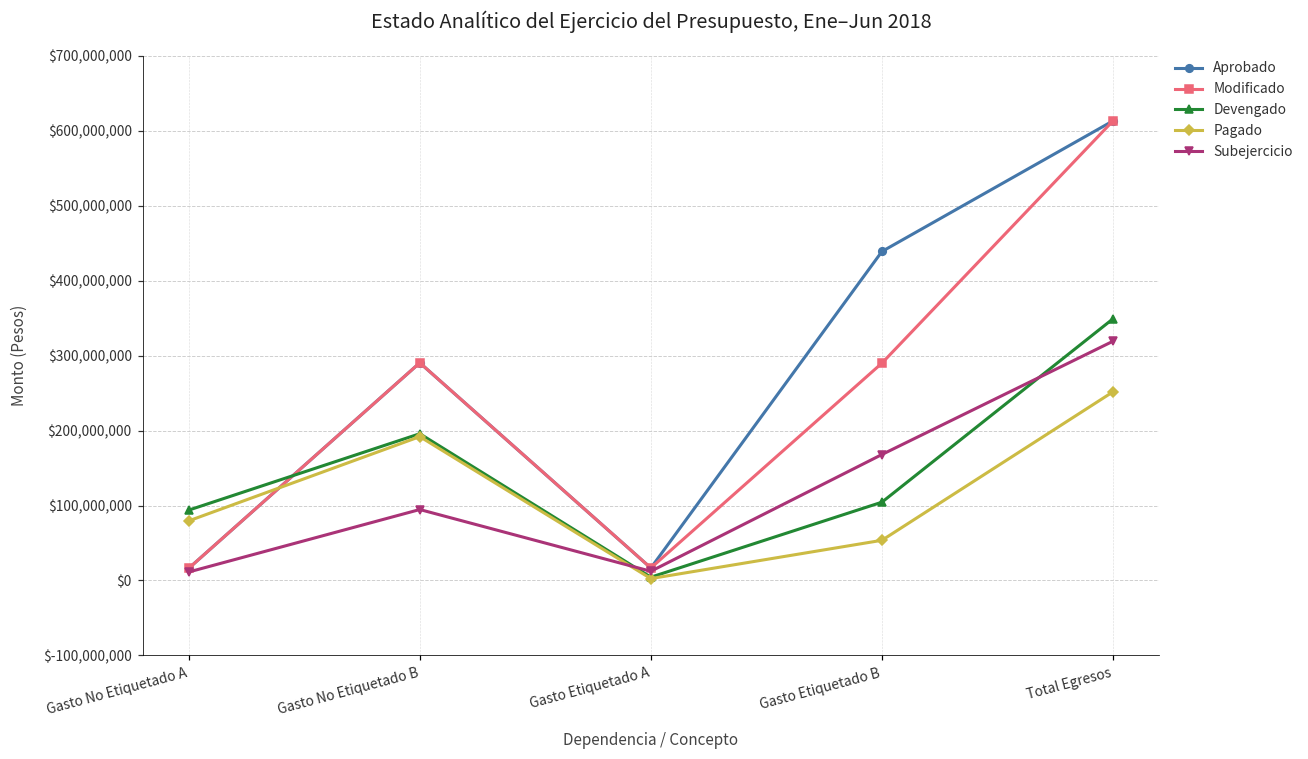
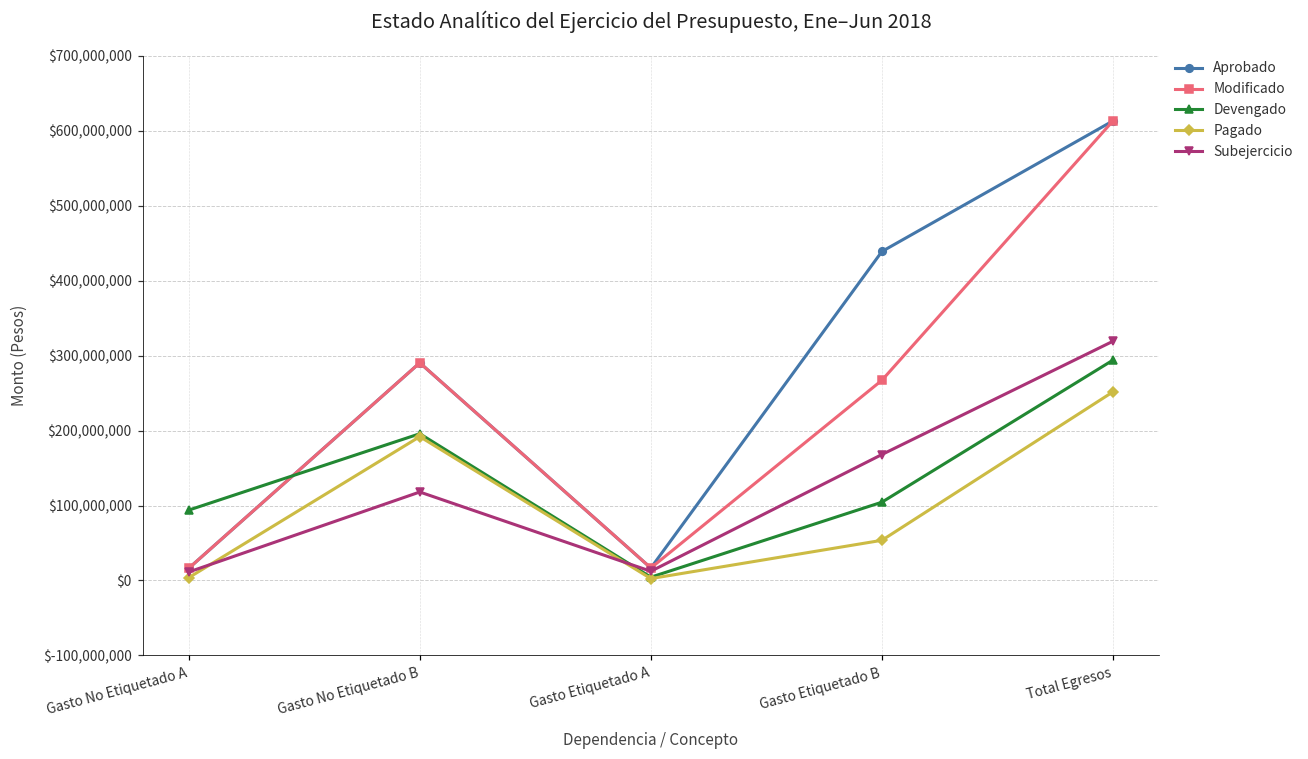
  {
    "Aprobado": {
      "Gasto Etiquetado B": "$440,000,000"
    },
    "Modificado": {
-     "Gasto Etiquetado B": "$290,000,000"
+     "Gasto Etiquetado B": "$270,000,000"
    },
    "Devengado": {
      "Gasto No Etiquetado A": "$90,000,000",
      "Gasto No Etiquetado B": "$200,000,000",
      "Gasto Etiquetado B": "$100,000,000",
-     "Total Egresos": "$350,000,000"
+     "Total Egresos": "$290,000,000"
    },
    "Pagado": {
-     "Gasto No Etiquetado A": "$80,000,000",
+     "Gasto No Etiquetado A": "$0",
      "Gasto No Etiquetado B": "$190,000,000",
      "Gasto Etiquetado B": "$50,000,000",
      "Total Egresos": "$250,000,000"
    },
    "Subejercicio": {
      "Gasto No Etiquetado A": "$10,000,000",
-     "Gasto No Etiquetado B": "$90,000,000",
+     "Gasto No Etiquetado B": "$120,000,000",
      "Gasto Etiquetado A": "$10,000,000",
      "Gasto Etiquetado B": "$170,000,000",
      "Total Egresos": "$320,000,000"
    }
  }
